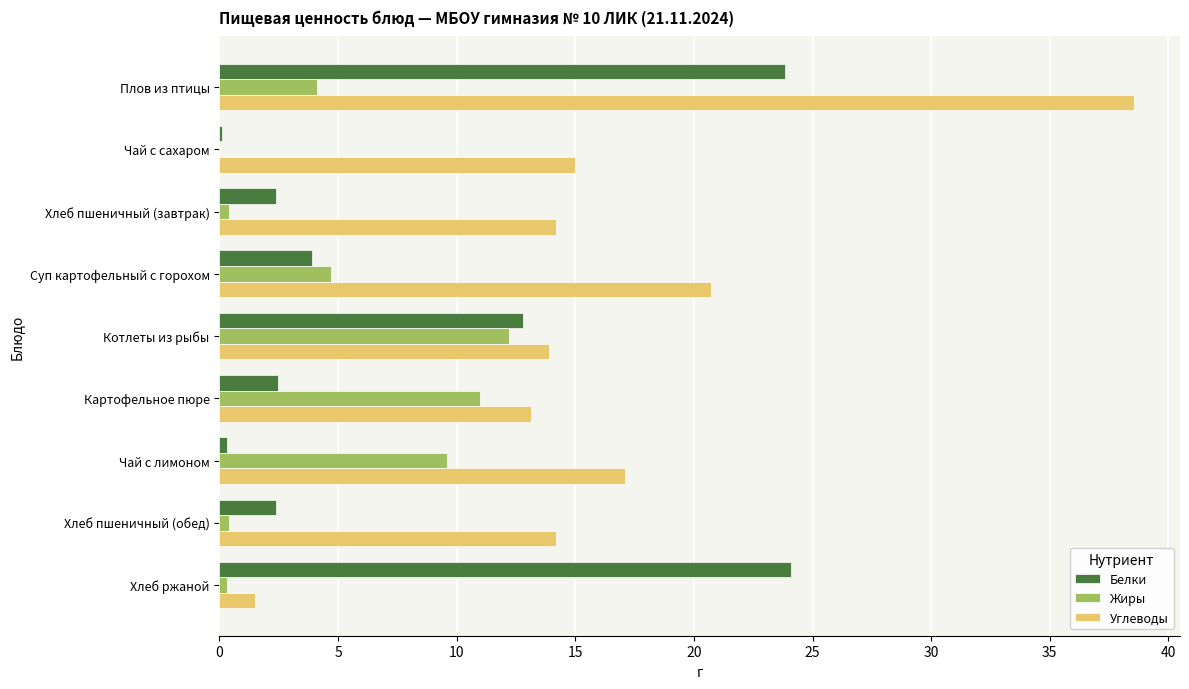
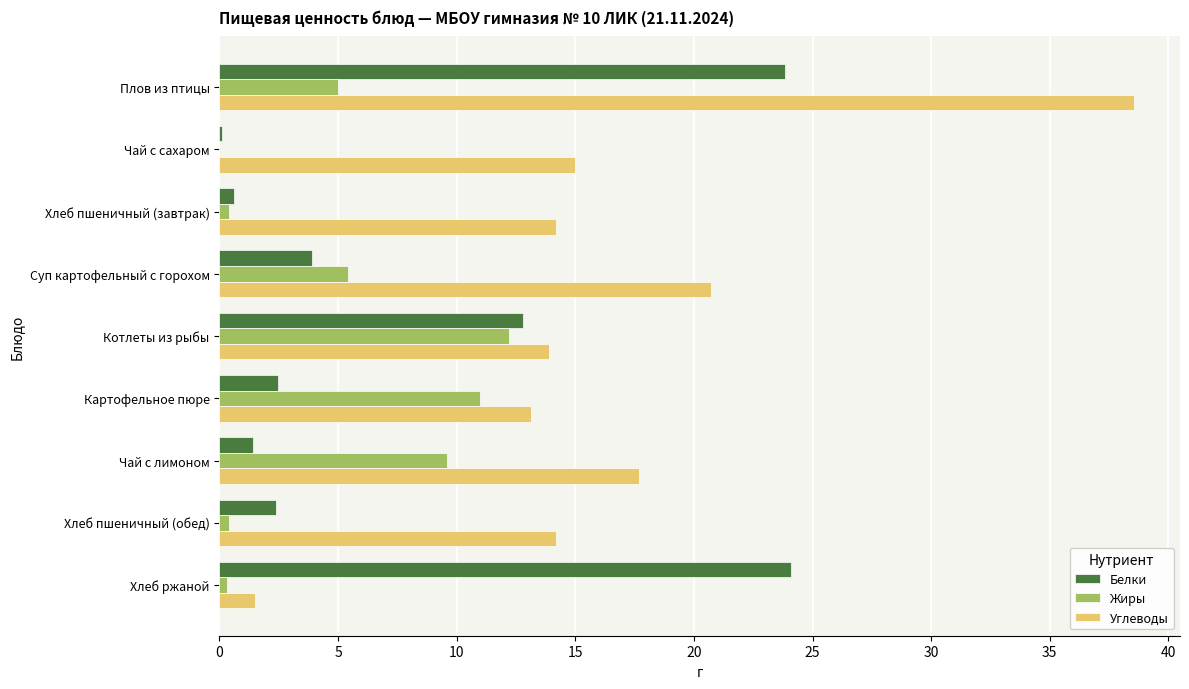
  {
    "Белки": {
      "Плов из птицы": 23.8,
-     "Хлеб пшеничный (завтрак)": 2.4,
+     "Хлеб пшеничный (завтрак)": 0.6,
      "Суп картофельный с горохом": 3.9,
      "Котлеты из рыбы": 12.8,
      "Картофельное пюре": 2.5,
-     "Чай с лимоном": 0.3,
+     "Чай с лимоном": 1.4,
      "Хлеб пшеничный (обед)": 2.4,
      "Хлеб ржаной": 24.1
    },
    "Жиры": {
-     "Плов из птицы": 4.1,
+     "Плов из птицы": 5.0,
      "Чай с сахаром": 0.0,
      "Хлеб пшеничный (завтрак)": 0.4,
-     "Суп картофельный с горохом": 4.7,
+     "Суп картофельный с горохом": 5.4,
      "Котлеты из рыбы": 12.2,
      "Картофельное пюре": 11.0,
      "Чай с лимоном": 9.6,
      "Хлеб пшеничный (обед)": 0.4,
      "Хлеб ржаной": 0.3
    },
    "Углеводы": {
      "Плов из птицы": 38.6,
      "Чай с сахаром": 15.0,
      "Хлеб пшеничный (завтрак)": 14.2,
      "Суп картофельный с горохом": 20.7,
      "Котлеты из рыбы": 13.9,
      "Картофельное пюре": 13.2,
-     "Чай с лимоном": 17.1,
+     "Чай с лимоном": 17.7,
      "Хлеб пшеничный (обед)": 14.2,
      "Хлеб ржаной": 1.5
    }
  }
